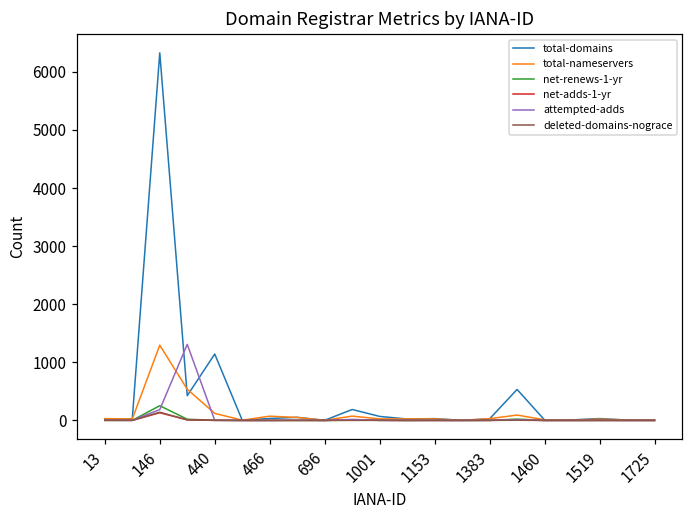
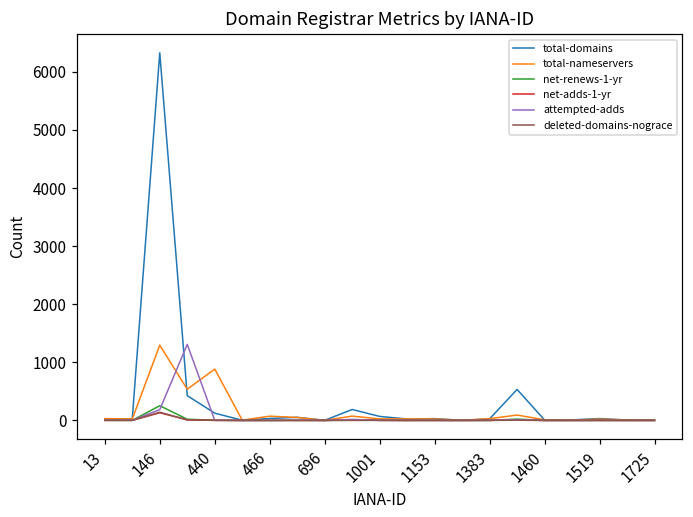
  {
    "total-domains": {
      "146": 6300,
-     "440": 1100
+     "440": 100
    },
    "total-nameservers": {
      "146": 1300,
-     "440": 100
+     "440": 900
    },
    "net-renews-1-yr": {
      "146": 300
    },
    "deleted-domains-nograce": {
      "146": 100
    }
  }
